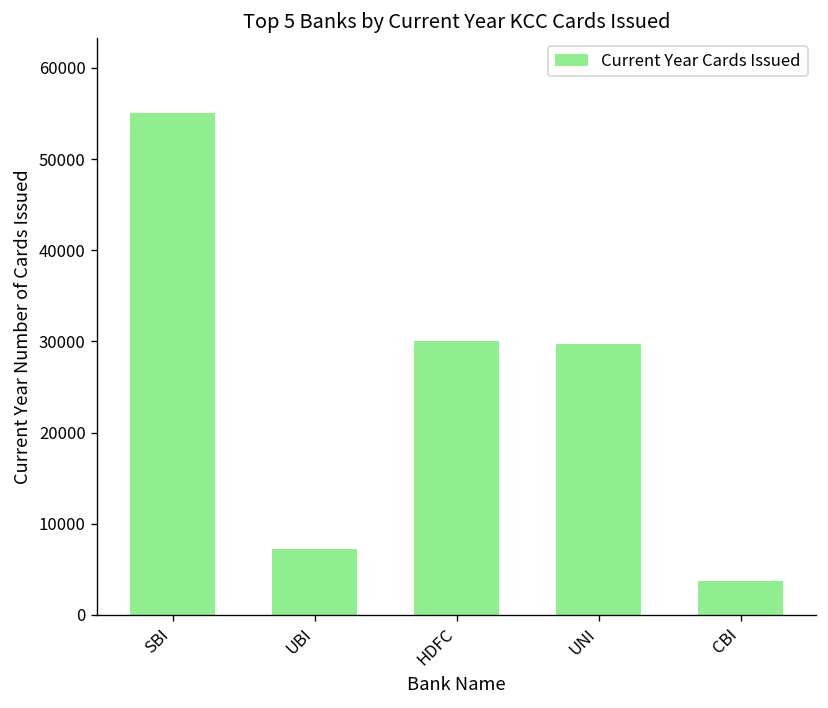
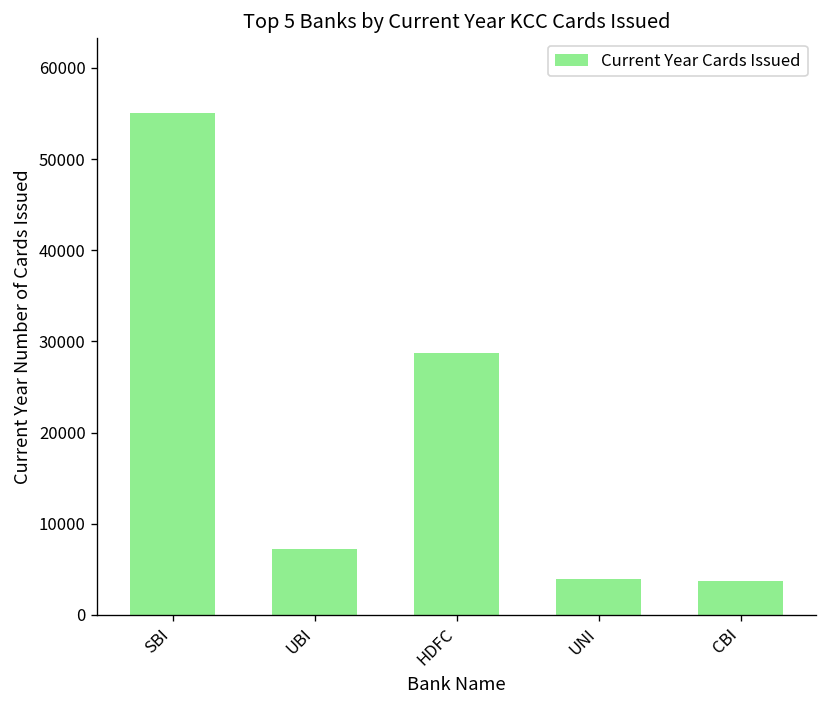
  {
    "SBI": 55000,
    "UBI": 7000,
-   "HDFC": 30000,
-   "UNI": 30000,
+   "HDFC": 29000,
+   "UNI": 4000,
    "CBI": 4000
  }
